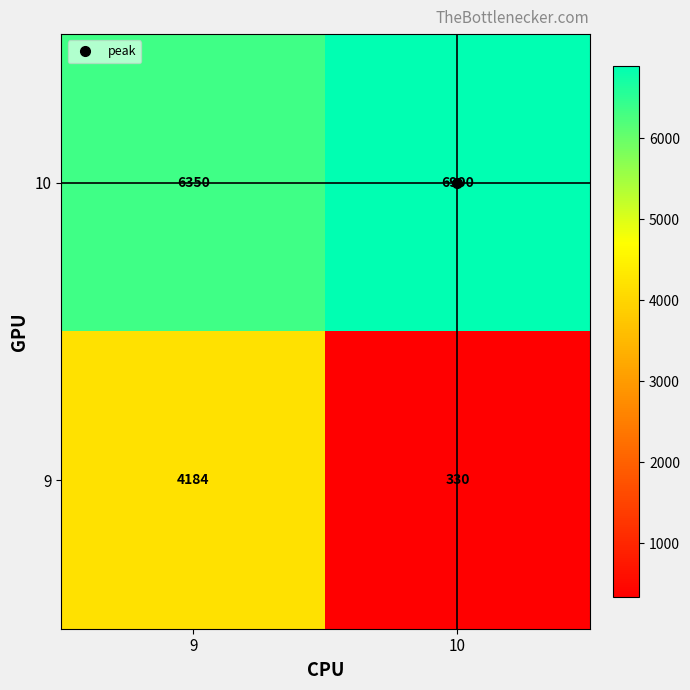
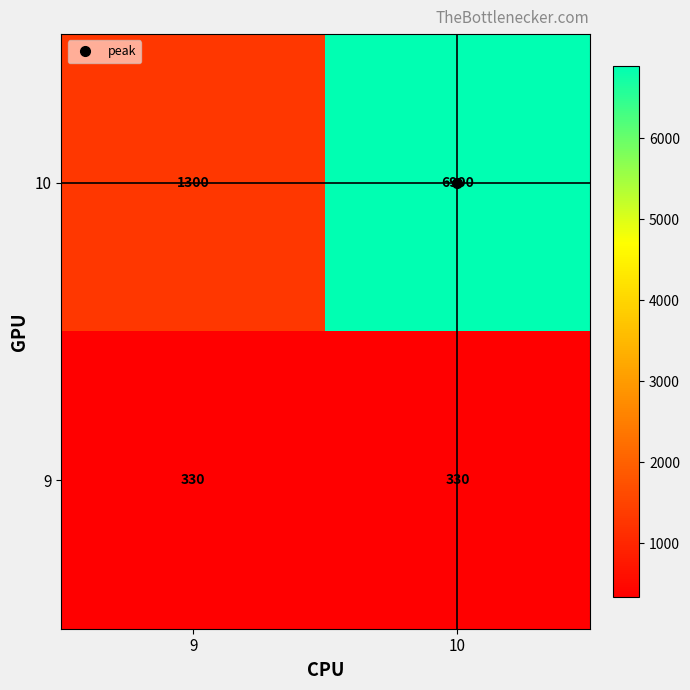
  {
    "10": {
-     "9": 6350
+     "9": 1300
    },
    "9": {
-     "9": 4184,
+     "9": 330,
      "10": 330
    }
  }
